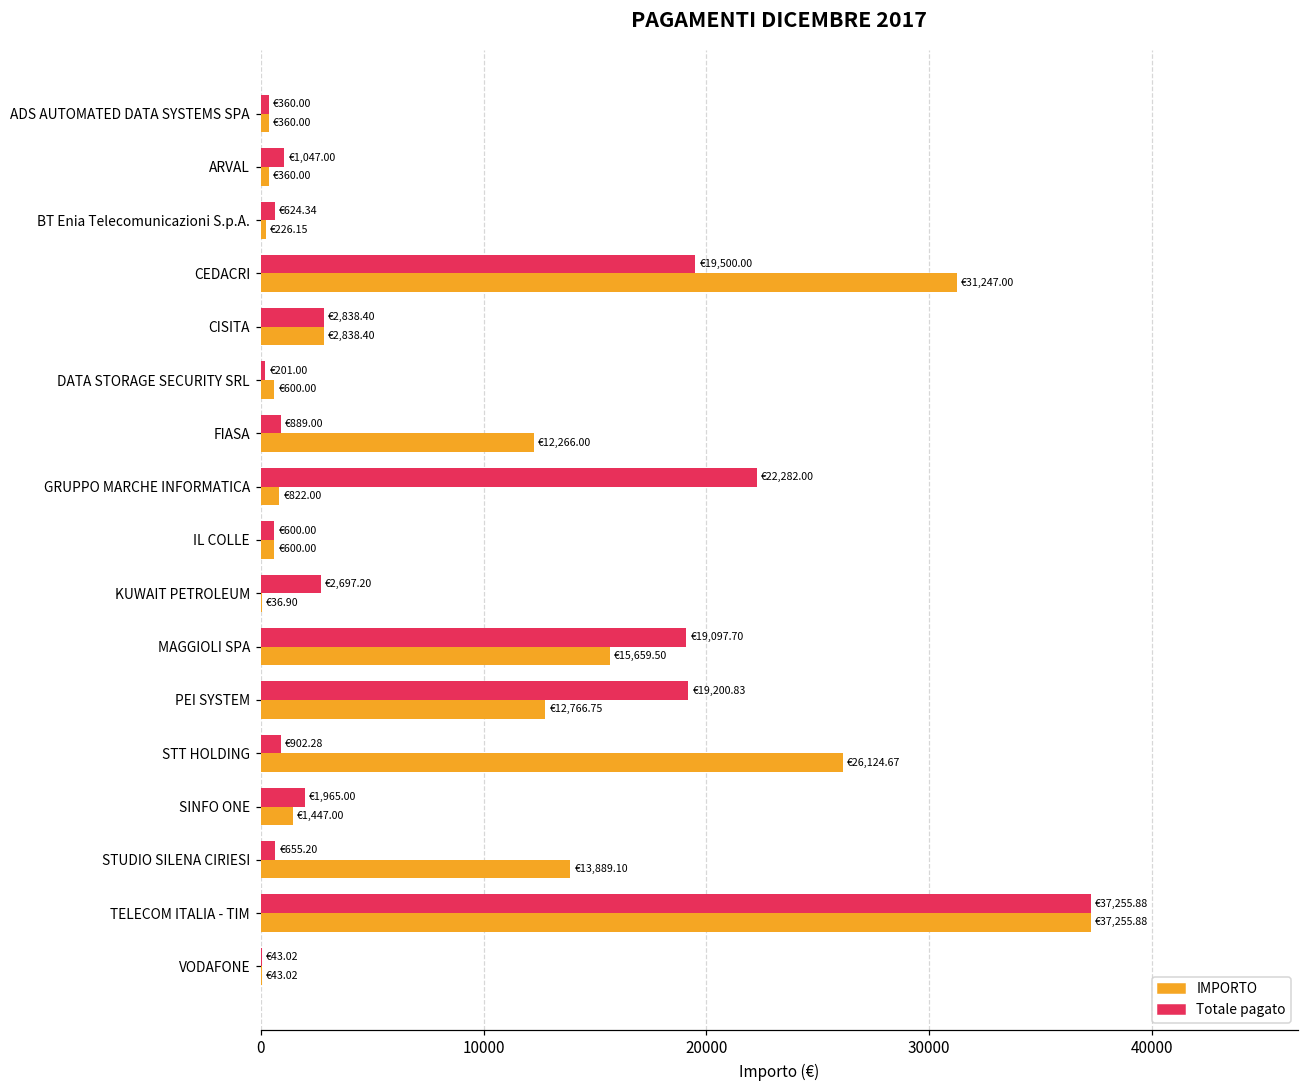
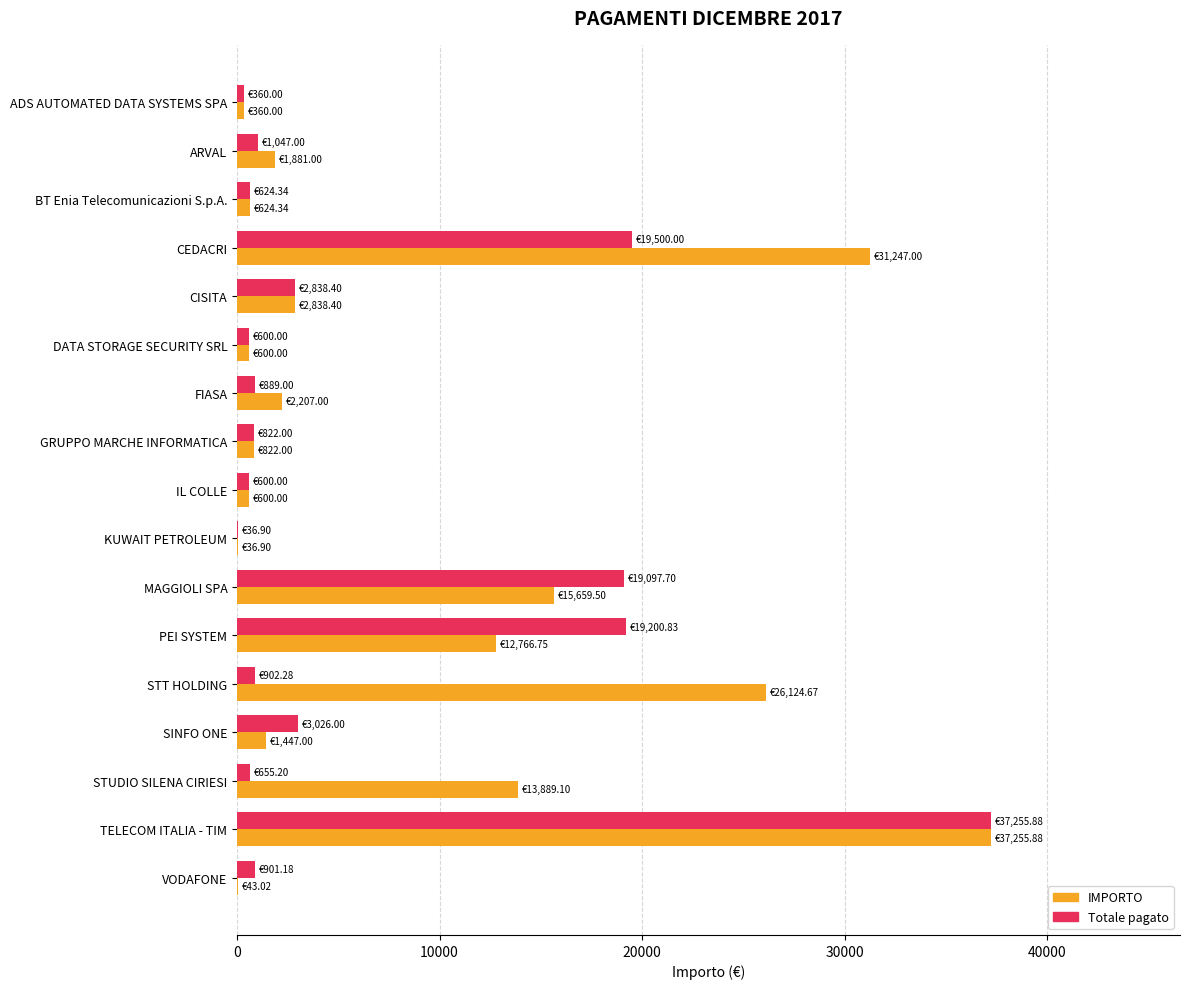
  {
    "IMPORTO": {
      "ADS AUTOMATED DATA SYSTEMS SPA": "€360.00",
-     "ARVAL": "€360.00",
-     "BT Enia Telecomunicazioni S.p.A.": "€226.15",
+     "ARVAL": "€1,881.00",
+     "BT Enia Telecomunicazioni S.p.A.": "€624.34",
      "CEDACRI": "€31,247.00",
      "CISITA": "€2,838.40",
      "DATA STORAGE SECURITY SRL": "€600.00",
-     "FIASA": "€12,266.00",
+     "FIASA": "€2,207.00",
      "GRUPPO MARCHE INFORMATICA": "€822.00",
      "IL COLLE": "€600.00",
      "KUWAIT PETROLEUM": "€36.90",
      "MAGGIOLI SPA": "€15,659.50",
      "PEI SYSTEM": "€12,766.75",
      "STT HOLDING": "€26,124.67",
      "SINFO ONE": "€1,447.00",
      "STUDIO SILENA CIRIESI": "€13,889.10",
      "TELECOM ITALIA - TIM": "€37,255.88",
      "VODAFONE": "€43.02"
    },
    "Totale pagato": {
      "ADS AUTOMATED DATA SYSTEMS SPA": "€360.00",
      "ARVAL": "€1,047.00",
      "BT Enia Telecomunicazioni S.p.A.": "€624.34",
      "CEDACRI": "€19,500.00",
      "CISITA": "€2,838.40",
-     "DATA STORAGE SECURITY SRL": "€201.00",
+     "DATA STORAGE SECURITY SRL": "€600.00",
      "FIASA": "€889.00",
-     "GRUPPO MARCHE INFORMATICA": "€22,282.00",
+     "GRUPPO MARCHE INFORMATICA": "€822.00",
      "IL COLLE": "€600.00",
-     "KUWAIT PETROLEUM": "€2,697.20",
+     "KUWAIT PETROLEUM": "€36.90",
      "MAGGIOLI SPA": "€19,097.70",
      "PEI SYSTEM": "€19,200.83",
      "STT HOLDING": "€902.28",
-     "SINFO ONE": "€1,965.00",
+     "SINFO ONE": "€3,026.00",
      "STUDIO SILENA CIRIESI": "€655.20",
      "TELECOM ITALIA - TIM": "€37,255.88",
-     "VODAFONE": "€43.02"
+     "VODAFONE": "€901.18"
    }
  }
